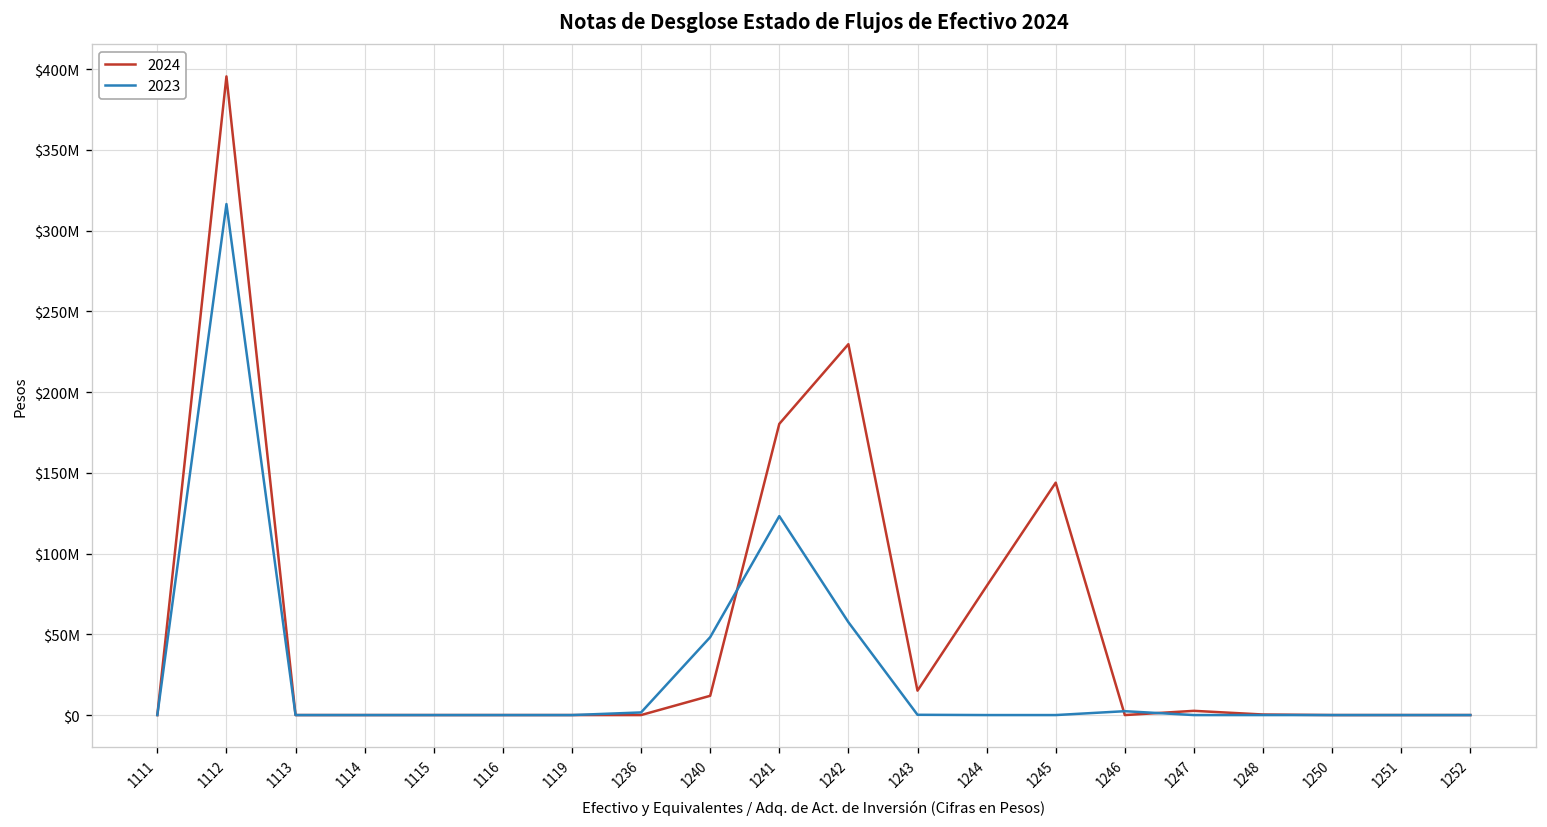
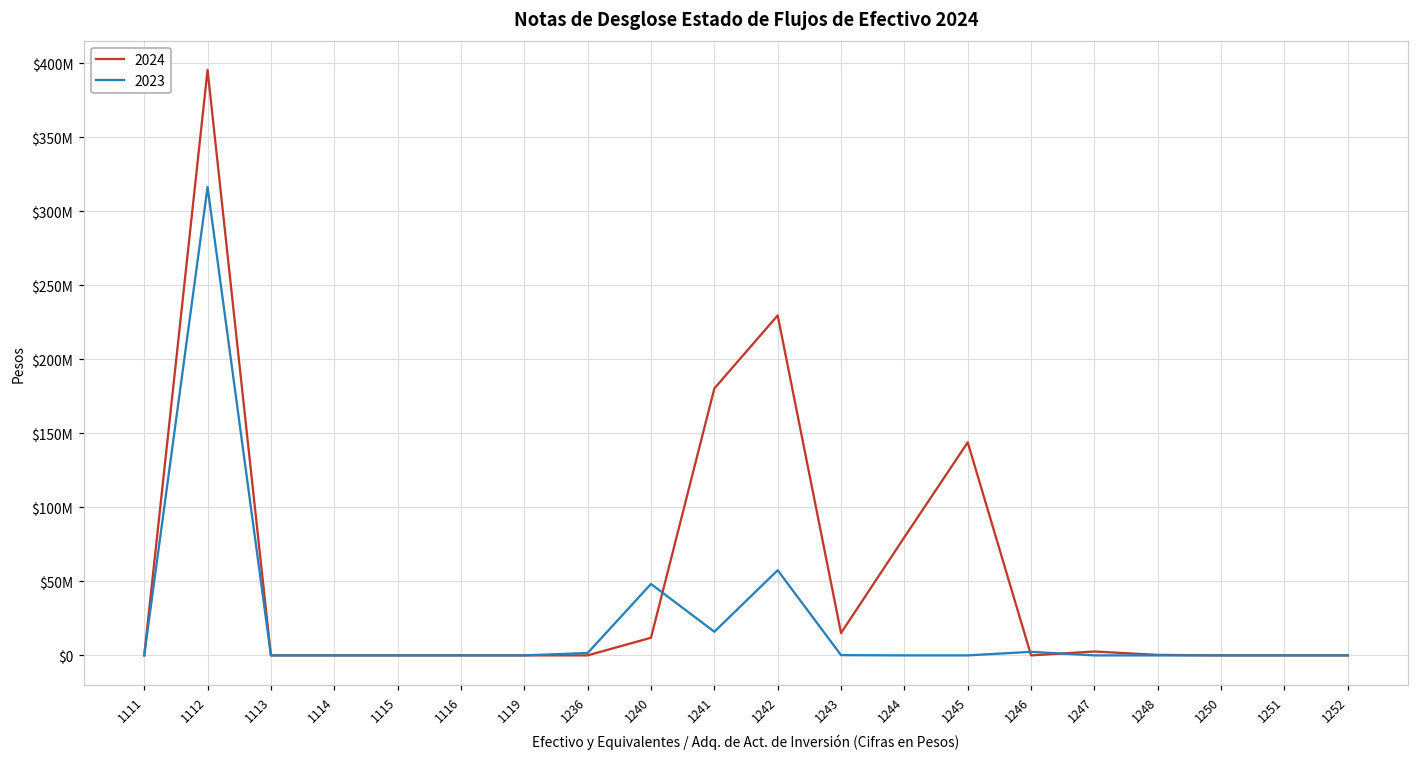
  {
    "2024": {
      "1112": "$396000000",
      "1240": "$12000000",
      "1241": "$180000000",
      "1242": "$230000000",
      "1243": "$15000000",
      "1244": "$80000000",
      "1245": "$144000000",
      "1246": "$0",
      "1247": "$3000000"
    },
    "2023": {
      "1112": "$317000000",
      "1240": "$48000000",
-     "1241": "$123000000",
+     "1241": "$16000000",
      "1242": "$58000000",
      "1243": "$0",
      "1244": "$0",
      "1245": "$0",
      "1246": "$2000000",
      "1247": "$0"
    }
  }
